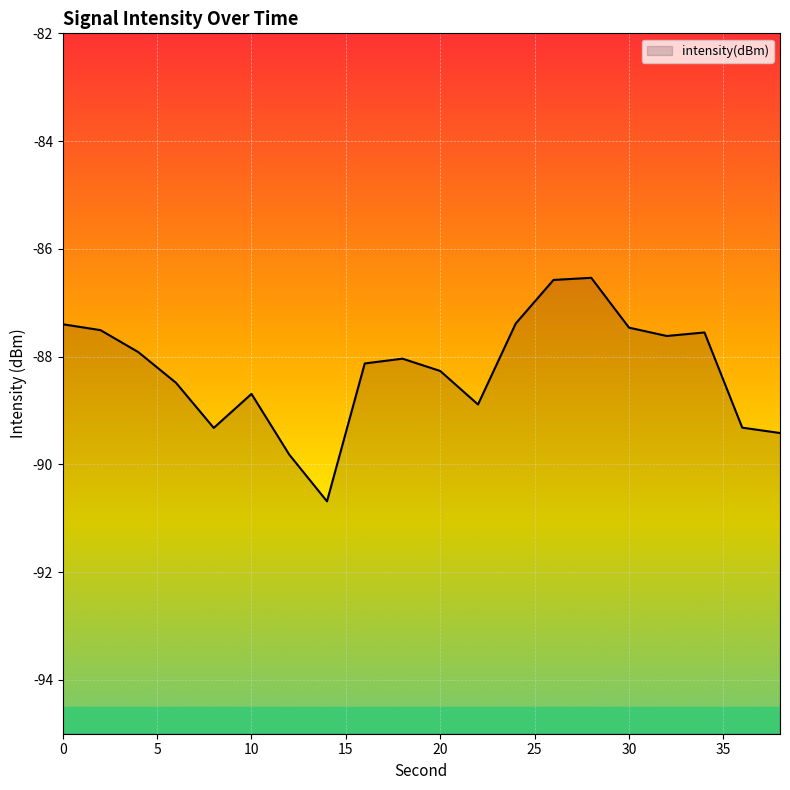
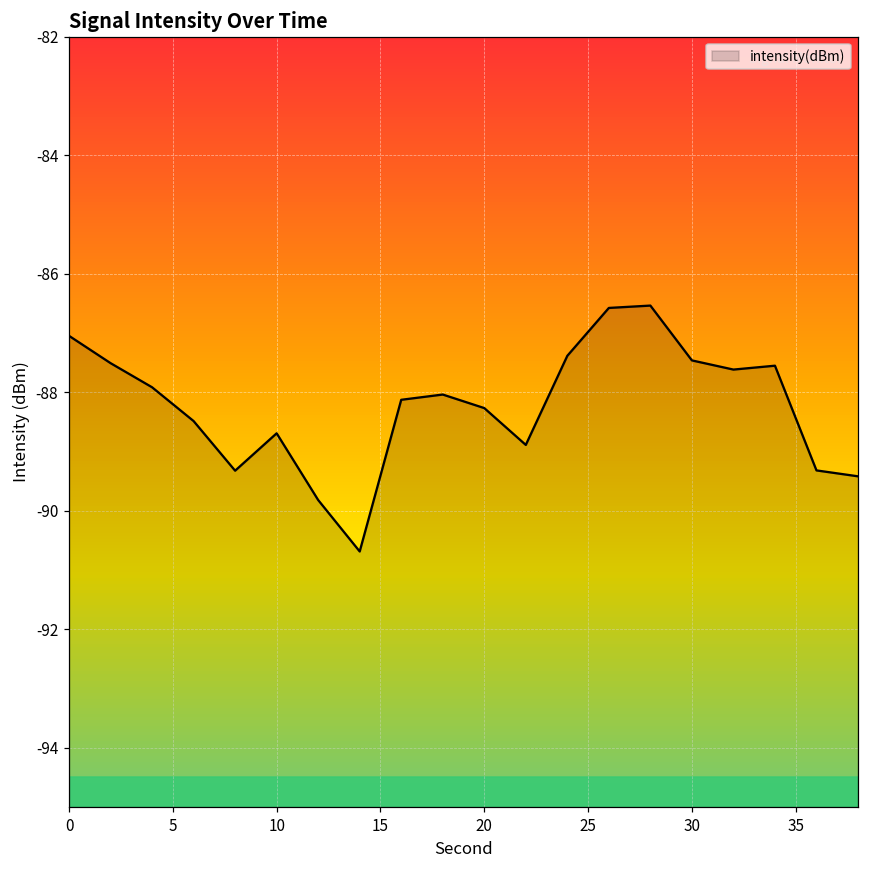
  {
-   "0": -87.4,
+   "0": -87.0,
    "10": -88.7,
    "20": -88.3,
    "30": -87.5
  }
